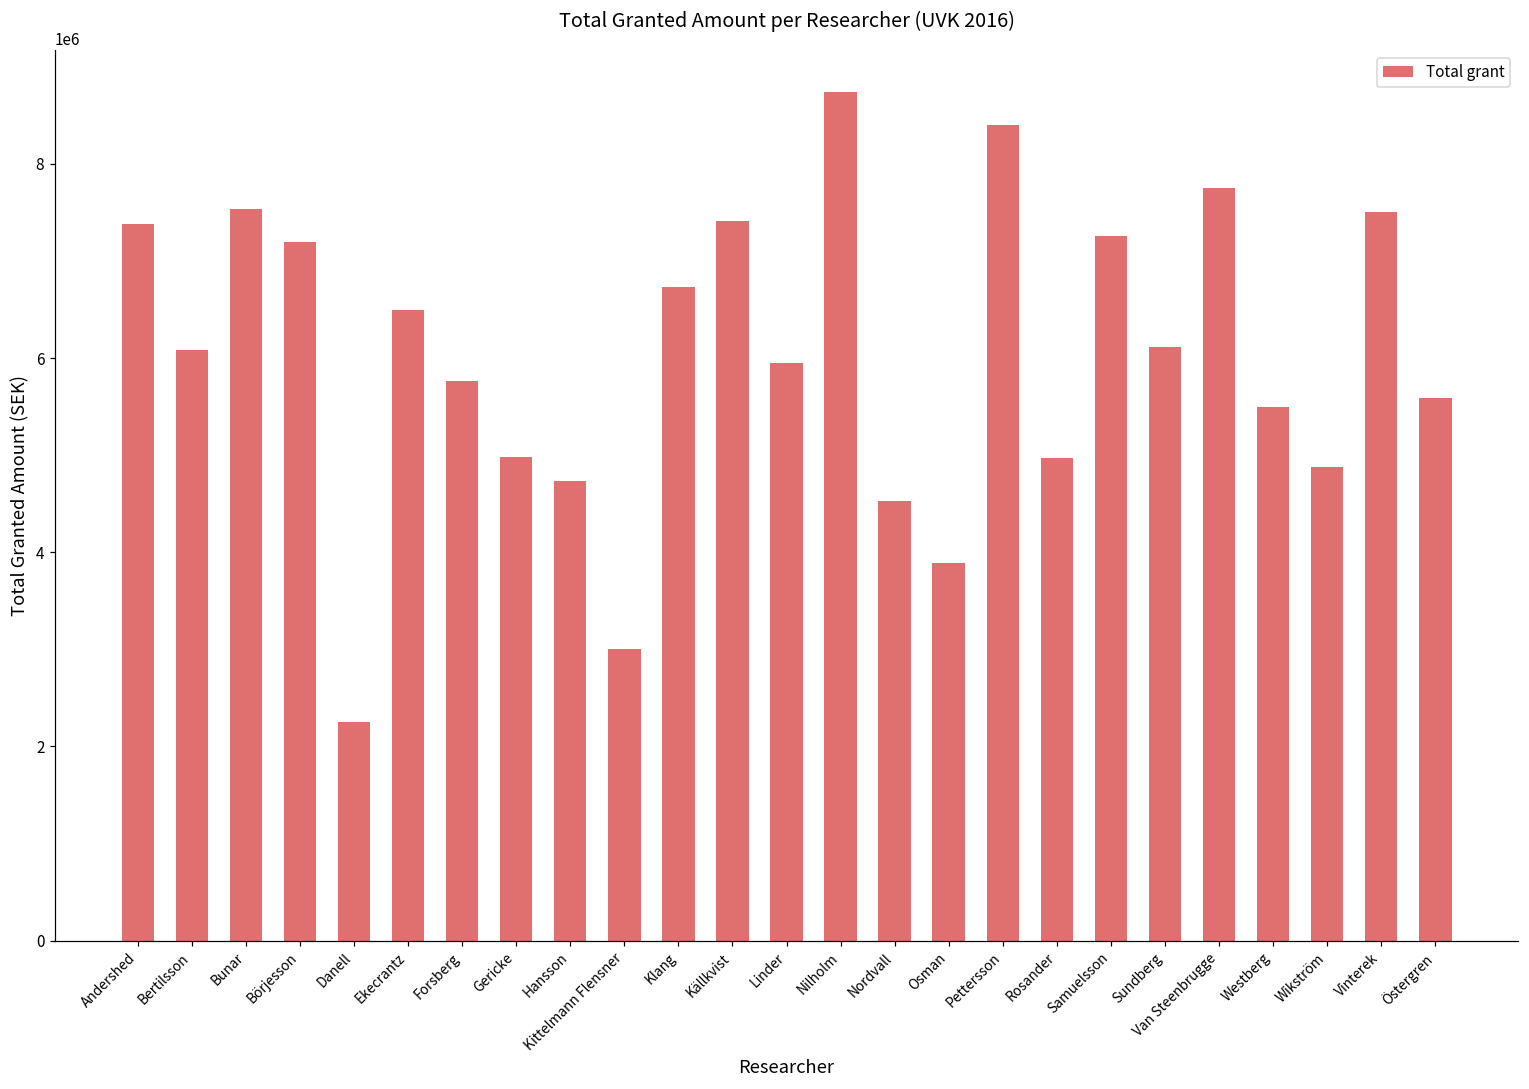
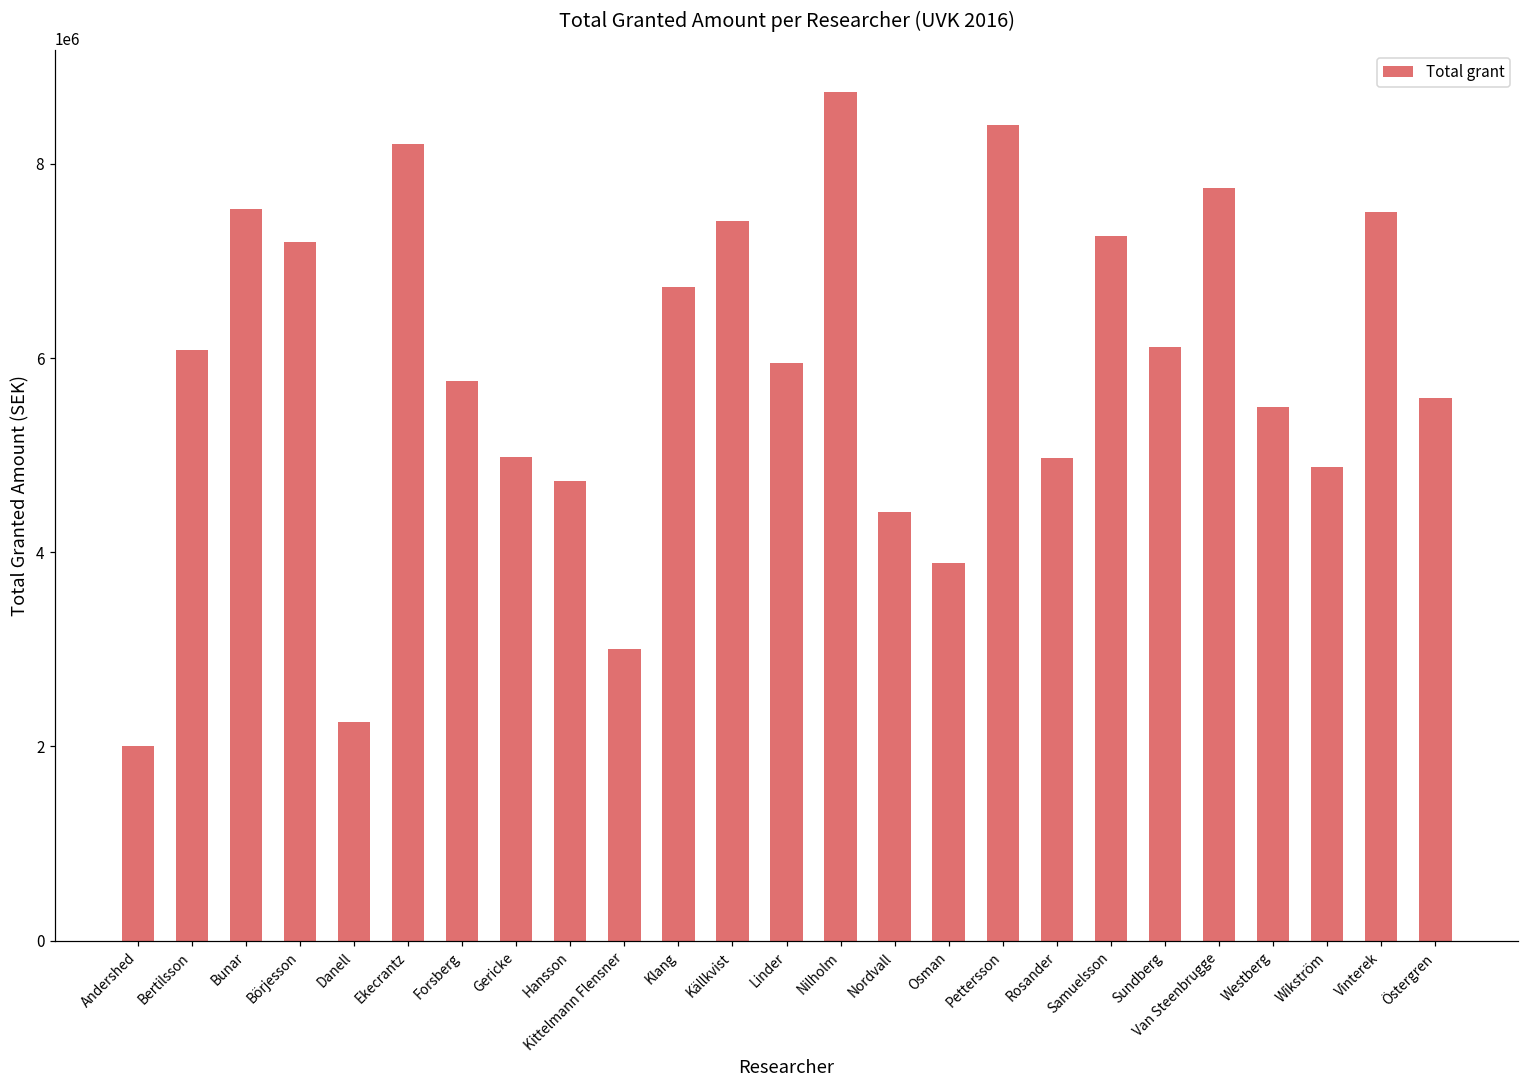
  {
-   "Andershed": 7400000,
+   "Andershed": 2000000,
    "Bertilsson": 6100000,
    "Bunar": 7500000,
    "Börjesson": 7200000,
    "Danell": 2300000,
-   "Ekecrantz": 6500000,
+   "Ekecrantz": 8200000,
    "Forsberg": 5800000,
    "Gericke": 5000000,
    "Hansson": 4700000,
    "Kittelmann Flensner": 3000000,
    "Klang": 6700000,
    "Källkvist": 7400000,
    "Linder": 5900000,
    "Nilholm": 8700000,
-   "Nordvall": 4500000,
+   "Nordvall": 4400000,
    "Osman": 3900000,
    "Pettersson": 8400000,
    "Rosander": 5000000,
    "Samuelsson": 7300000,
    "Sundberg": 6100000,
    "Van Steenbrugge": 7800000,
    "Westberg": 5500000,
    "Wikström": 4900000,
    "Vinterek": 7500000,
    "Östergren": 5600000
  }
